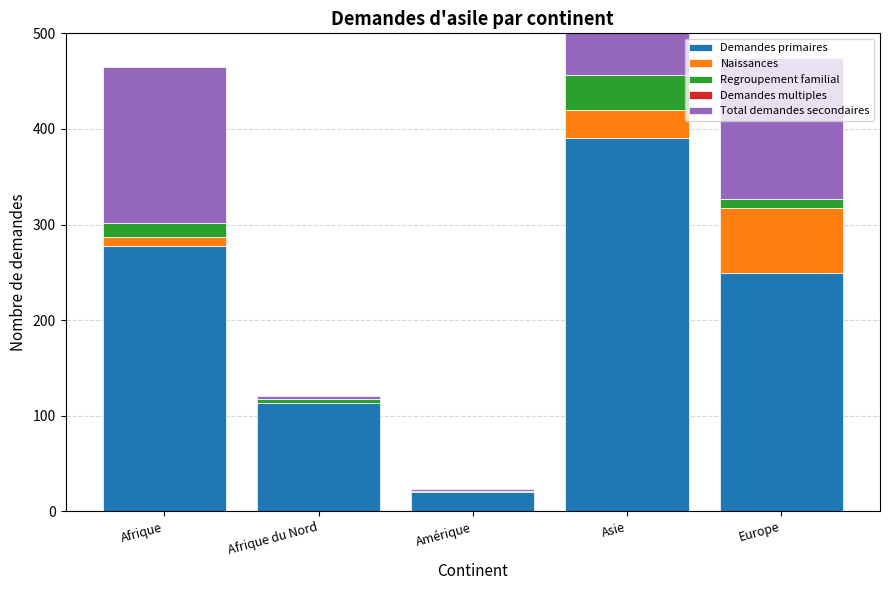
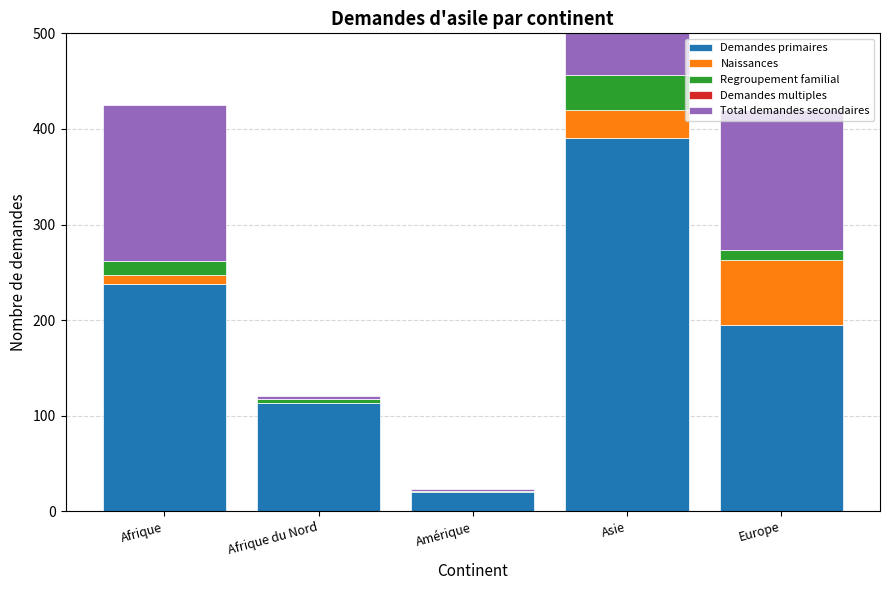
  {
    "Demandes primaires": {
-     "Afrique": 280,
+     "Afrique": 240,
      "Afrique du Nord": 110,
      "Amérique": 20,
      "Asie": 390,
-     "Europe": 250
+     "Europe": 200
    },
    "Naissances": {
      "Afrique": 10,
      "Afrique du Nord": 0,
      "Amérique": 0,
      "Asie": 30,
      "Europe": 70
    },
    "Demandes multiples": {
      "Afrique du Nord": 0,
      "Amérique": 0
    },
    "Total demandes secondaires": {
      "Afrique": 160,
      "Afrique du Nord": 0
    }
  }
